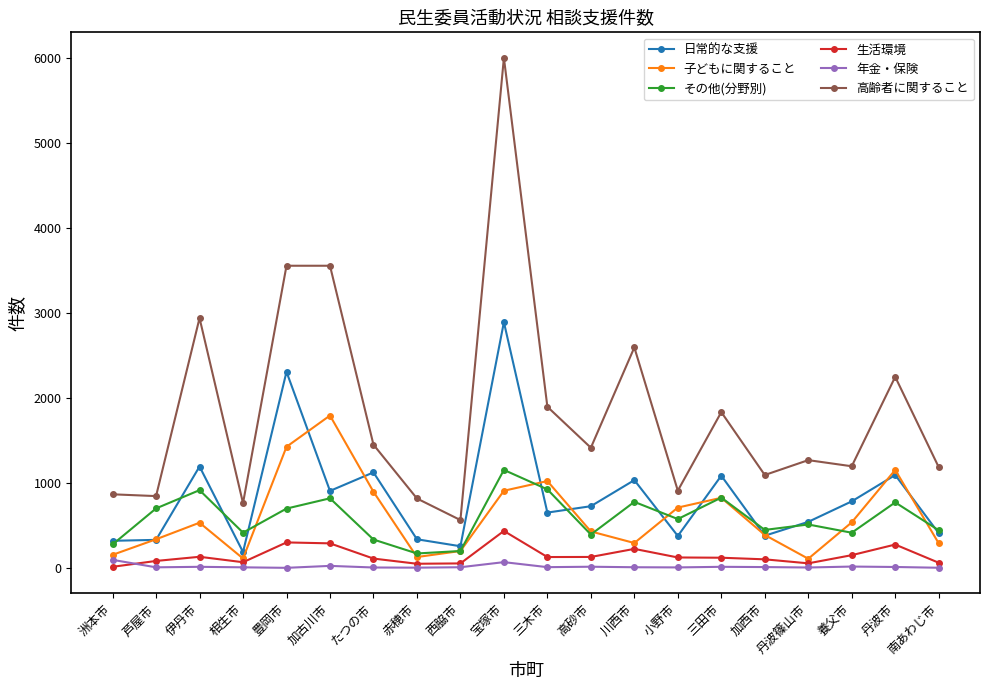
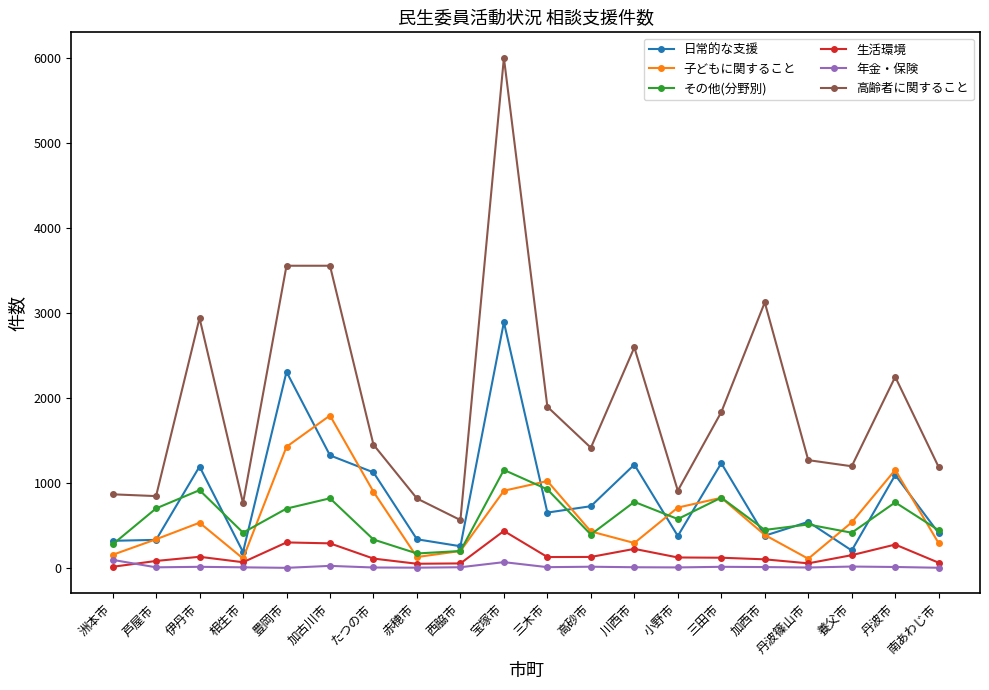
  {
    "日常的な支援": {
      "洲本市": 300,
      "伊丹市": 1200,
      "相生市": 200,
      "豊岡市": 2300,
-     "加古川市": 900,
+     "加古川市": 1300,
      "たつの市": 1100,
      "赤穂市": 300,
      "西脇市": 300,
      "宝塚市": 2900,
      "三木市": 700,
      "高砂市": 700,
-     "川西市": 1000,
+     "川西市": 1200,
      "小野市": 400,
-     "三田市": 1100,
+     "三田市": 1200,
      "丹波篠山市": 500,
-     "養父市": 800,
+     "養父市": 200,
      "丹波市": 1100,
      "南あわじ市": 400
    },
    "子どもに関すること": {
      "洲本市": 200,
      "伊丹市": 500,
      "相生市": 100,
      "豊岡市": 1400,
      "加古川市": 1800,
      "たつの市": 900,
      "赤穂市": 100,
      "宝塚市": 900,
      "三木市": 1000,
      "高砂市": 400,
      "川西市": 300,
      "小野市": 700,
      "丹波篠山市": 100,
      "養父市": 500,
      "丹波市": 1200,
      "南あわじ市": 300
    },
    "その他(分野別)": {
      "洲本市": 300,
      "芦屋市": 700,
      "伊丹市": 900,
      "相生市": 400,
      "豊岡市": 700,
      "加古川市": 800,
      "たつの市": 300,
      "赤穂市": 200,
      "宝塚市": 1200,
      "三木市": 900,
      "高砂市": 400,
      "川西市": 800,
      "小野市": 600,
      "加西市": 400,
      "丹波篠山市": 500,
      "養父市": 400,
      "丹波市": 800,
      "南あわじ市": 400
    },
    "生活環境": {
      "洲本市": 0,
      "芦屋市": 100,
      "伊丹市": 100,
      "相生市": 100,
      "豊岡市": 300,
      "加古川市": 300,
      "たつの市": 100,
      "赤穂市": 100,
      "西脇市": 100,
      "宝塚市": 400,
      "三木市": 100,
      "高砂市": 100,
      "川西市": 200,
      "小野市": 100,
      "三田市": 100,
      "加西市": 100,
      "丹波篠山市": 100,
      "養父市": 200,
      "丹波市": 300,
      "南あわじ市": 100
    },
    "年金・保険": {
      "洲本市": 100,
      "芦屋市": 0,
      "伊丹市": 0,
      "相生市": 0,
      "豊岡市": 0,
      "加古川市": 0,
      "たつの市": 0,
      "赤穂市": 0,
      "西脇市": 0,
      "宝塚市": 100,
      "三木市": 0,
      "高砂市": 0,
      "川西市": 0,
      "小野市": 0,
      "三田市": 0,
      "加西市": 0,
      "丹波篠山市": 0,
      "養父市": 0,
      "丹波市": 0,
      "南あわじ市": 0
    },
    "高齢者に関すること": {
      "洲本市": 900,
      "芦屋市": 800,
      "伊丹市": 2900,
      "相生市": 800,
      "豊岡市": 3600,
      "加古川市": 3600,
      "たつの市": 1500,
      "赤穂市": 800,
      "西脇市": 600,
      "宝塚市": 6000,
      "三木市": 1900,
      "高砂市": 1400,
      "川西市": 2600,
      "小野市": 900,
      "三田市": 1800,
-     "加西市": 1100,
+     "加西市": 3100,
      "丹波篠山市": 1300,
      "養父市": 1200,
      "丹波市": 2200,
      "南あわじ市": 1200
    }
  }
